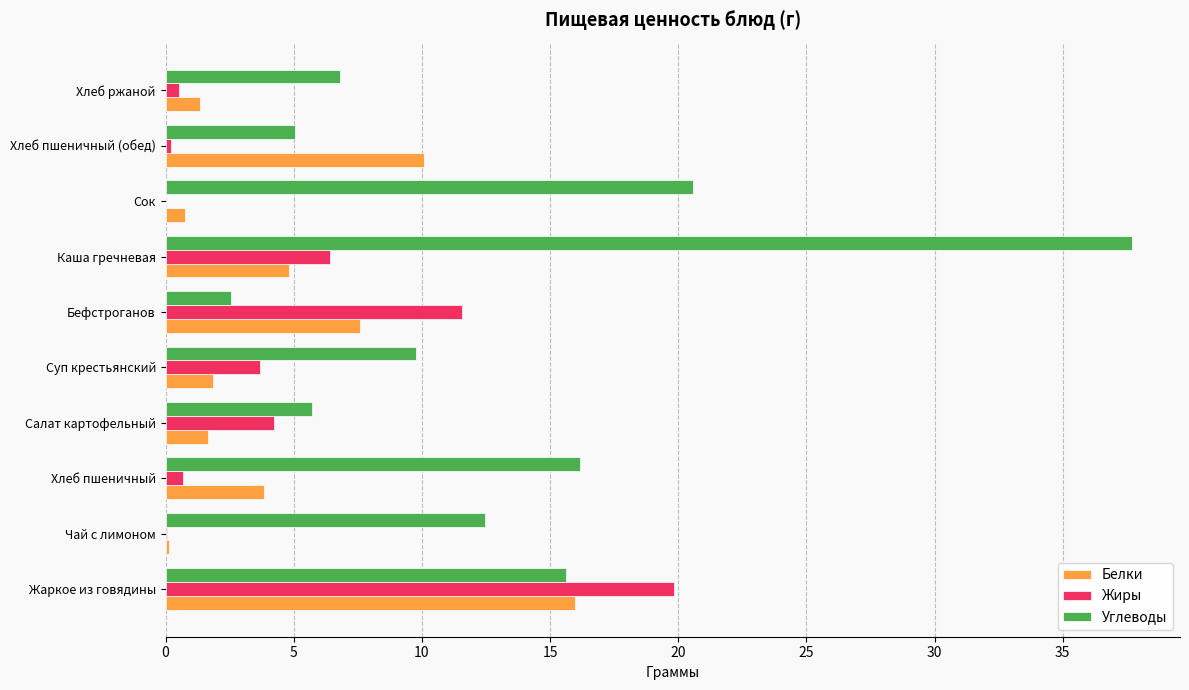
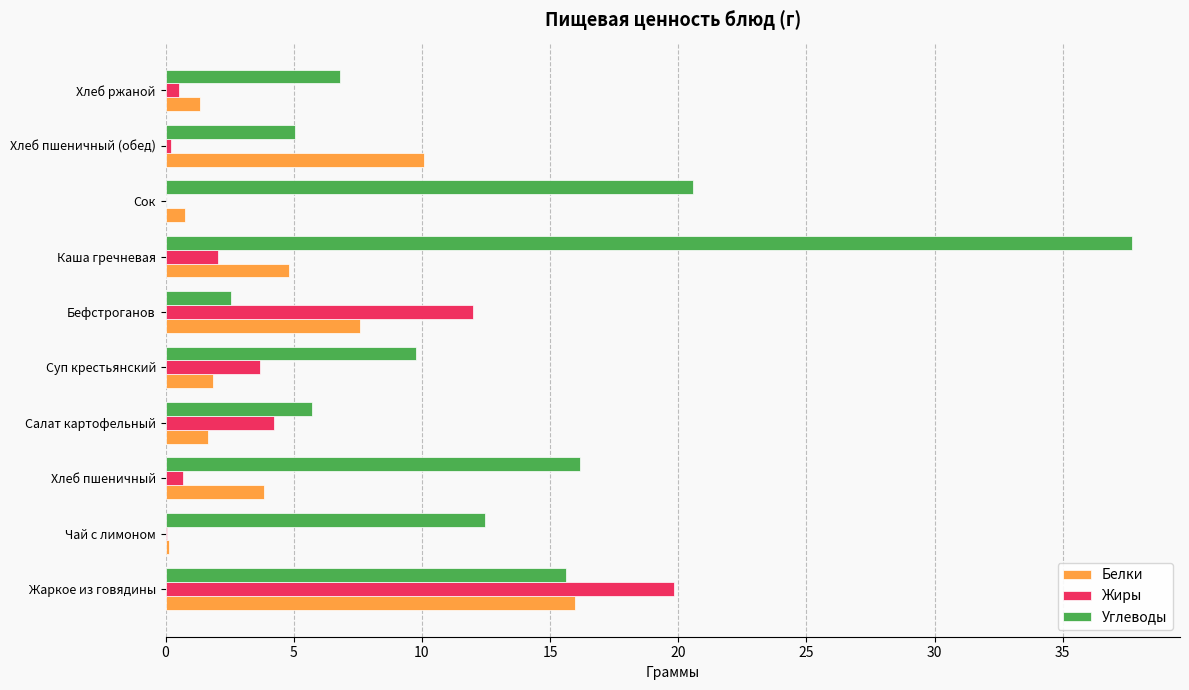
  {
    "Белки": {
      "Хлеб ржаной": 1.4,
      "Хлеб пшеничный (обед)": 10.1,
      "Сок": 0.8,
      "Каша гречневая": 4.8,
      "Бефстроганов": 7.6,
      "Суп крестьянский": 1.8,
      "Салат картофельный": 1.6,
      "Хлеб пшеничный": 3.8,
      "Чай с лимоном": 0.1,
      "Жаркое из говядины": 16.0
    },
    "Жиры": {
      "Хлеб ржаной": 0.5,
      "Хлеб пшеничный (обед)": 0.2,
      "Сок": 0.0,
-     "Каша гречневая": 6.4,
-     "Бефстроганов": 11.6,
+     "Каша гречневая": 2.0,
+     "Бефстроганов": 12.0,
      "Суп крестьянский": 3.7,
      "Салат картофельный": 4.2,
      "Хлеб пшеничный": 0.7,
      "Жаркое из говядины": 19.8
    },
    "Углеводы": {
      "Хлеб ржаной": 6.8,
      "Хлеб пшеничный (обед)": 5.1,
      "Сок": 20.6,
      "Каша гречневая": 37.7,
      "Бефстроганов": 2.6,
      "Суп крестьянский": 9.8,
      "Салат картофельный": 5.7,
      "Хлеб пшеничный": 16.2,
      "Чай с лимоном": 12.5,
      "Жаркое из говядины": 15.6
    }
  }
